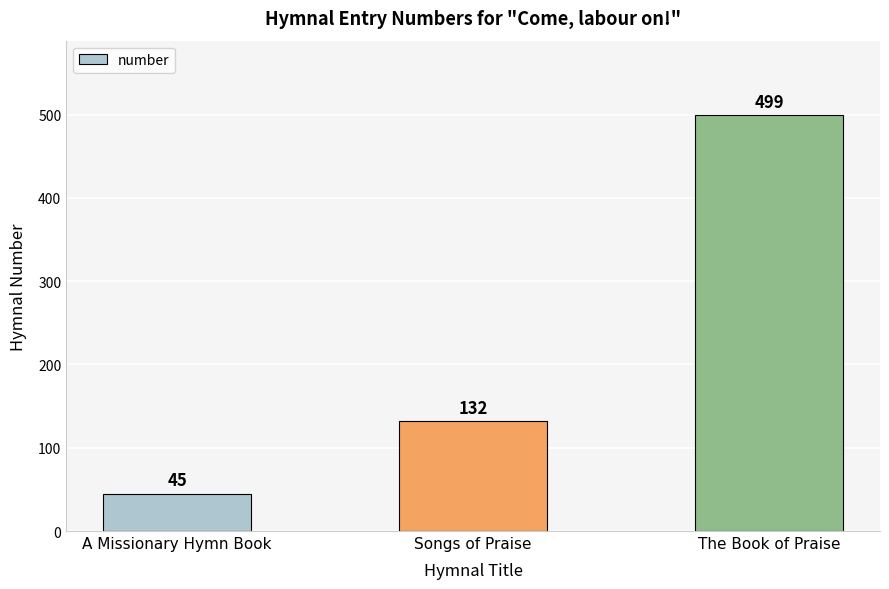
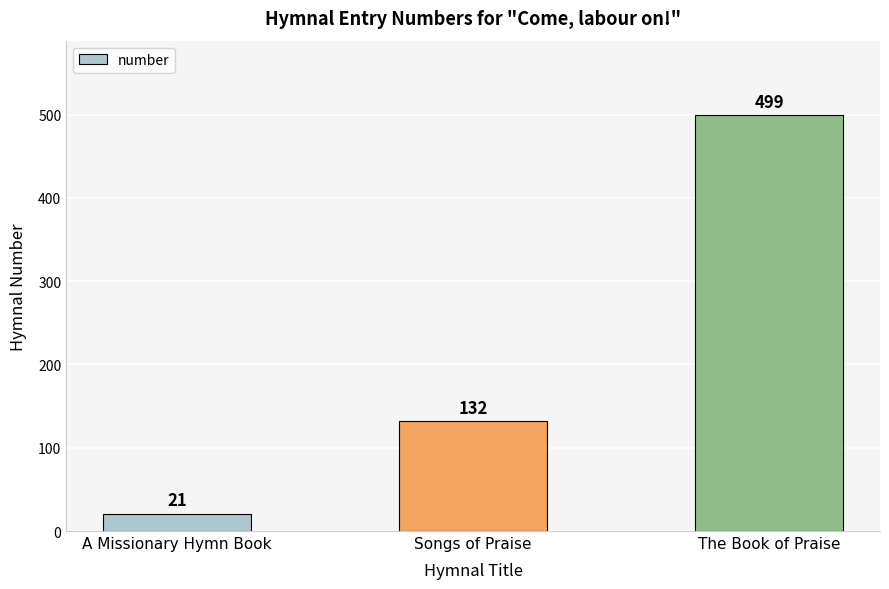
  {
-   "A Missionary Hymn Book": 45,
+   "A Missionary Hymn Book": 21,
    "Songs of Praise": 132,
    "The Book of Praise": 499
  }
